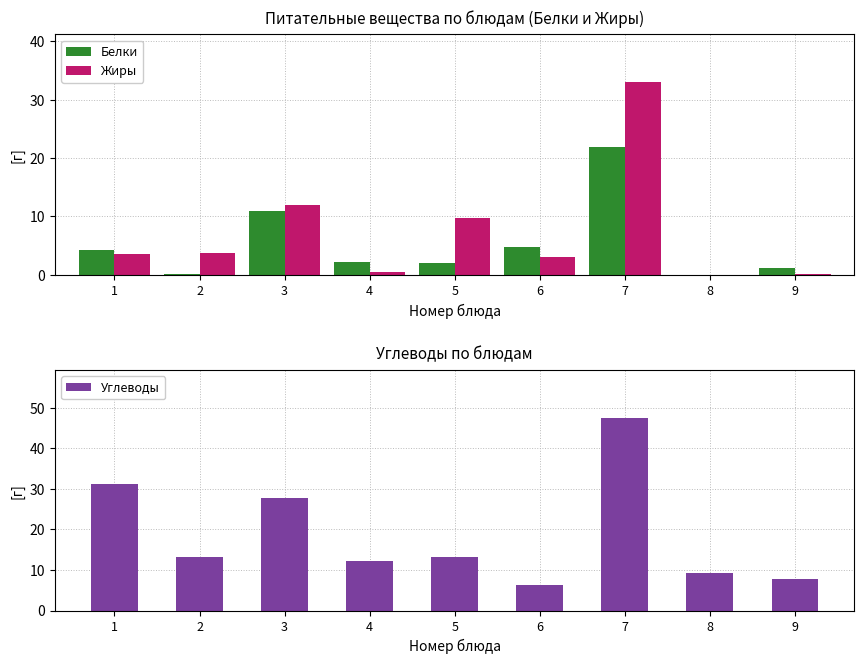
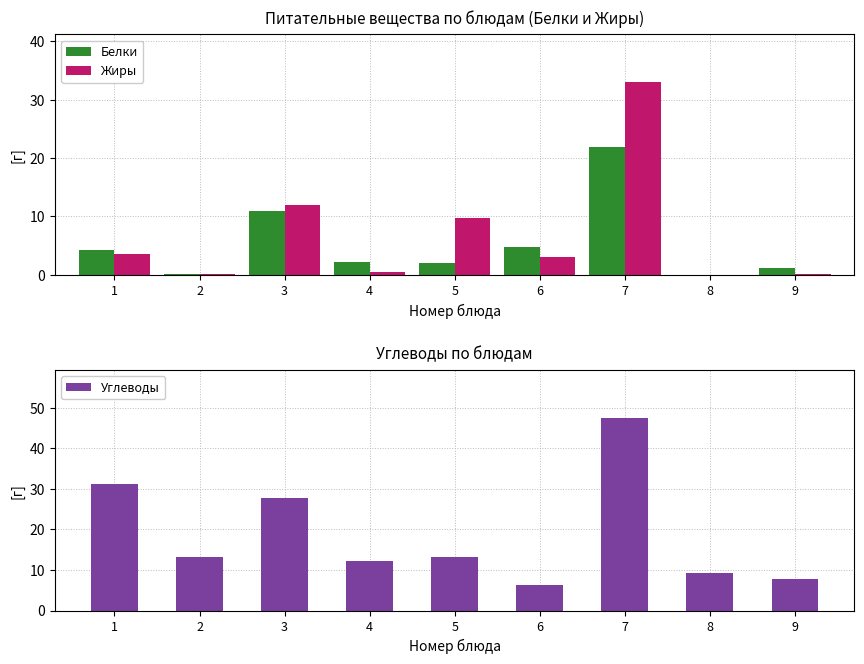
  {
    "Питательные вещества по блюдам (Белки и Жиры)": {
      "Белки": {
        "1": 4,
        "3": 11,
        "4": 2,
        "5": 2,
        "6": 5,
        "7": 22,
        "9": 1
      },
      "Жиры": {
        "1": 3,
-       "2": 4,
+       "2": 0,
        "3": 12,
        "4": 1,
        "5": 10,
        "6": 3,
        "7": 33,
        "8": 0
      }
    },
    "Углеводы по блюдам": {
      "1": 31,
      "2": 13,
      "3": 28,
      "4": 12,
      "5": 13,
      "6": 6,
      "7": 47,
      "8": 9,
      "9": 8
    }
  }
